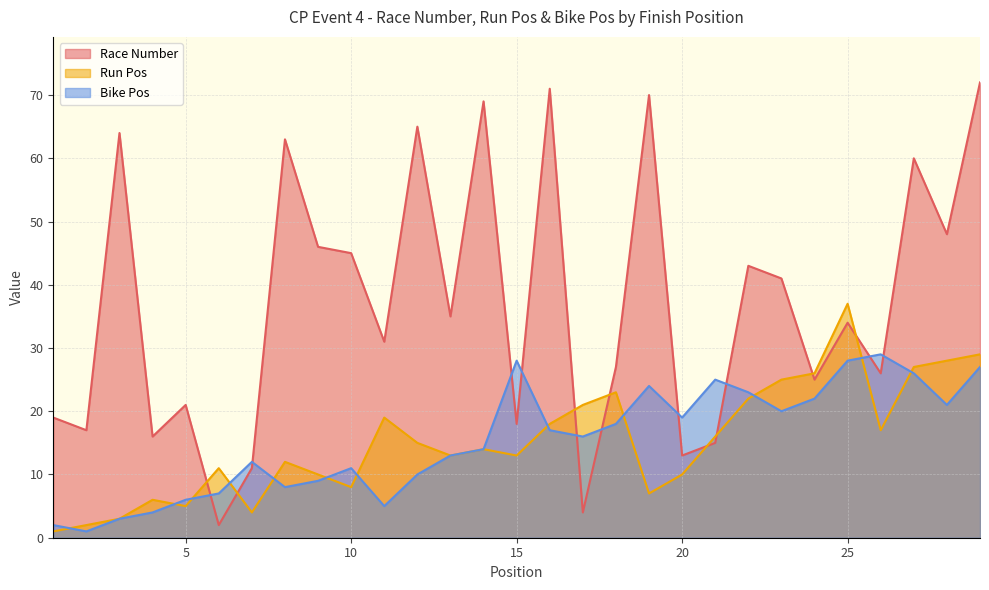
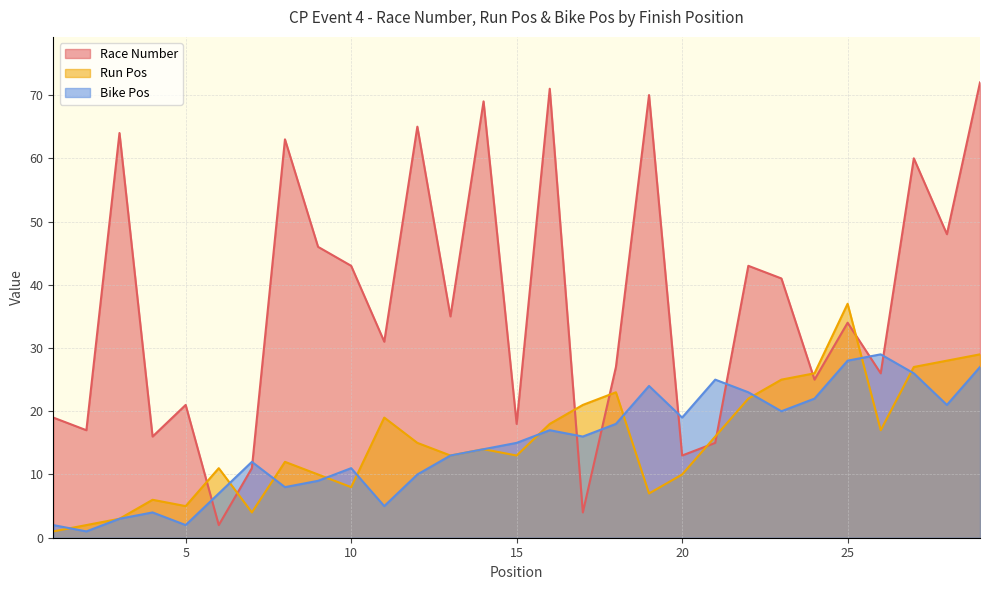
  {
    "Race Number": {
      "5": 21,
-     "10": 45,
+     "10": 43,
      "15": 18,
      "20": 13,
      "25": 34
    },
    "Run Pos": {
      "5": 5,
      "10": 8,
      "15": 13,
      "20": 10,
      "25": 37
    },
    "Bike Pos": {
-     "5": 6,
+     "5": 2,
      "10": 11,
-     "15": 28,
+     "15": 15,
      "20": 19,
      "25": 28
    }
  }
